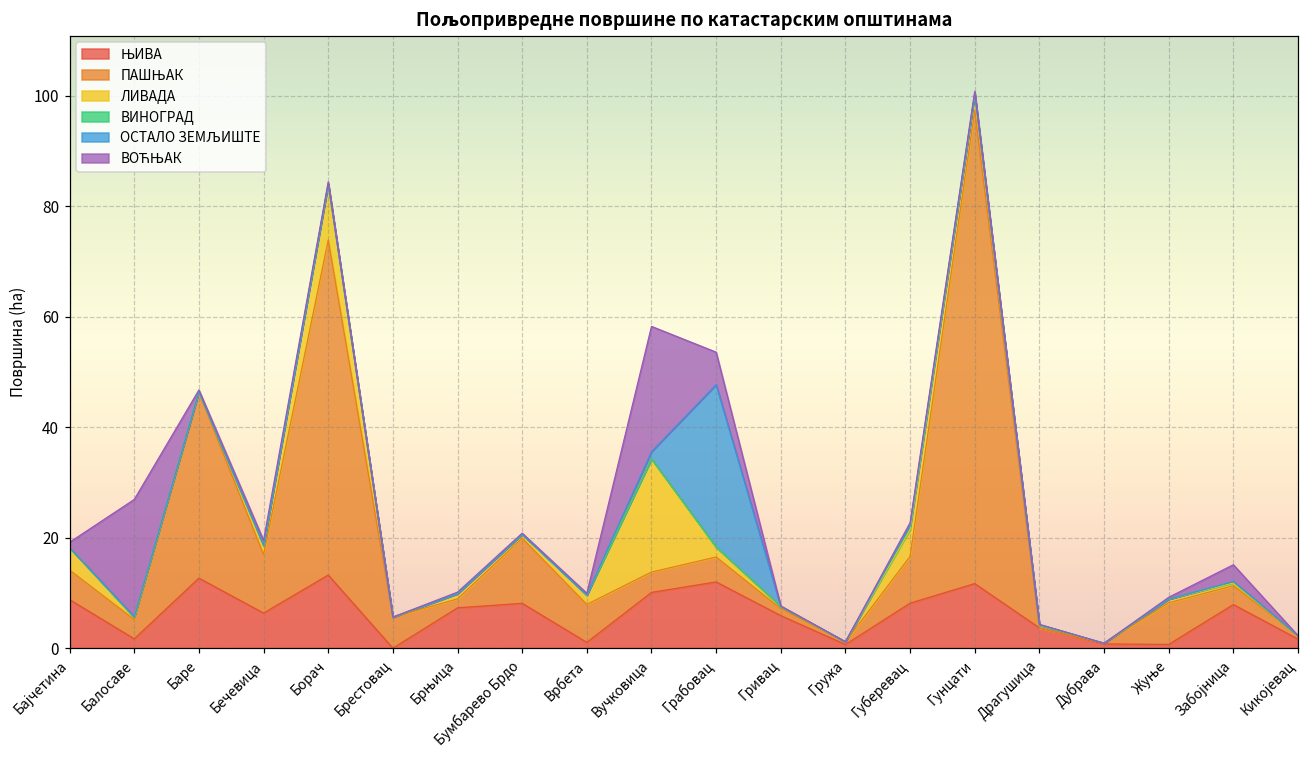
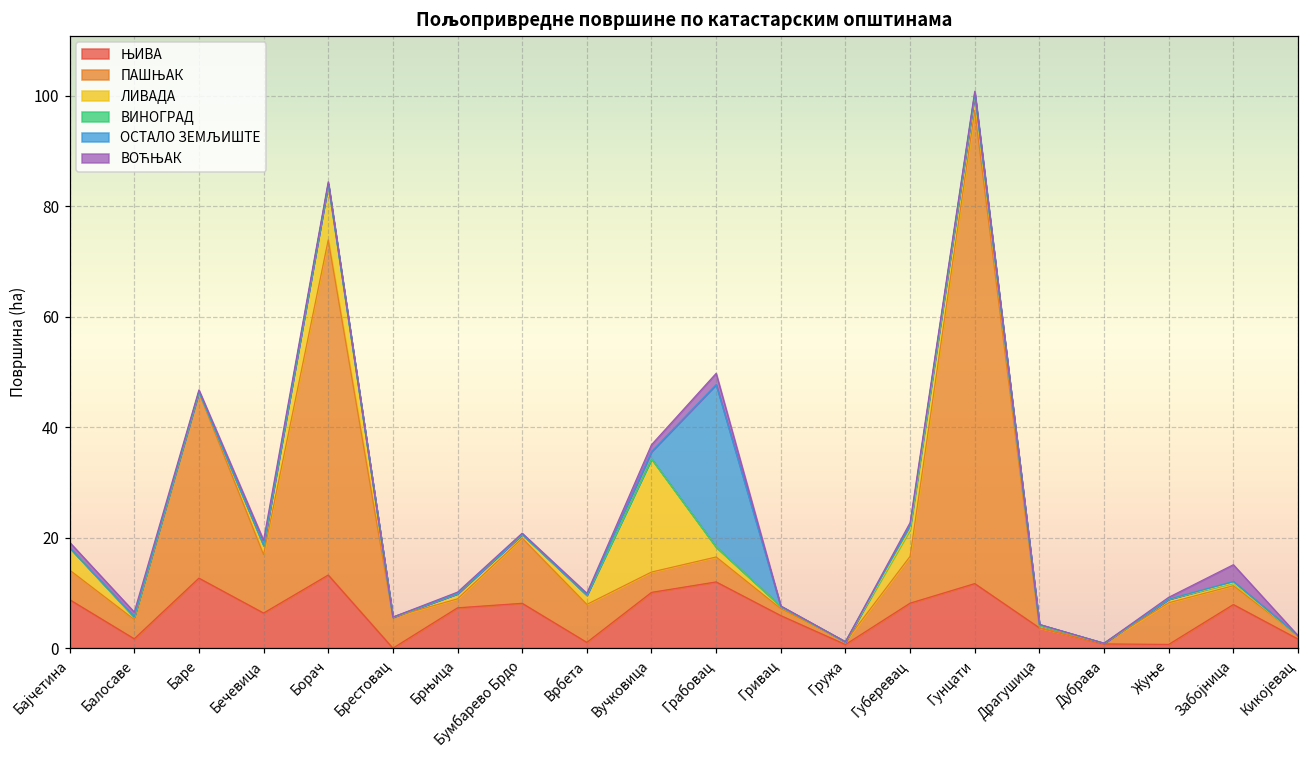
  {
    "ЛИВАДА": {
      "Губеревац": 5
    },
    "ОСТАЛО ЗЕМЉИШТЕ": {
      "Вучковица": 1,
      "Грабовац": 29
    },
    "ВОЋЊАК": {
      "Бајчетина": 1,
-     "Балосаве": 21,
+     "Балосаве": 1,
      "Бечевица": 1,
-     "Вучковица": 23,
-     "Грабовац": 6,
+     "Вучковица": 1,
+     "Грабовац": 2,
      "Губеревац": 1,
      "Забојница": 3
    }
  }
